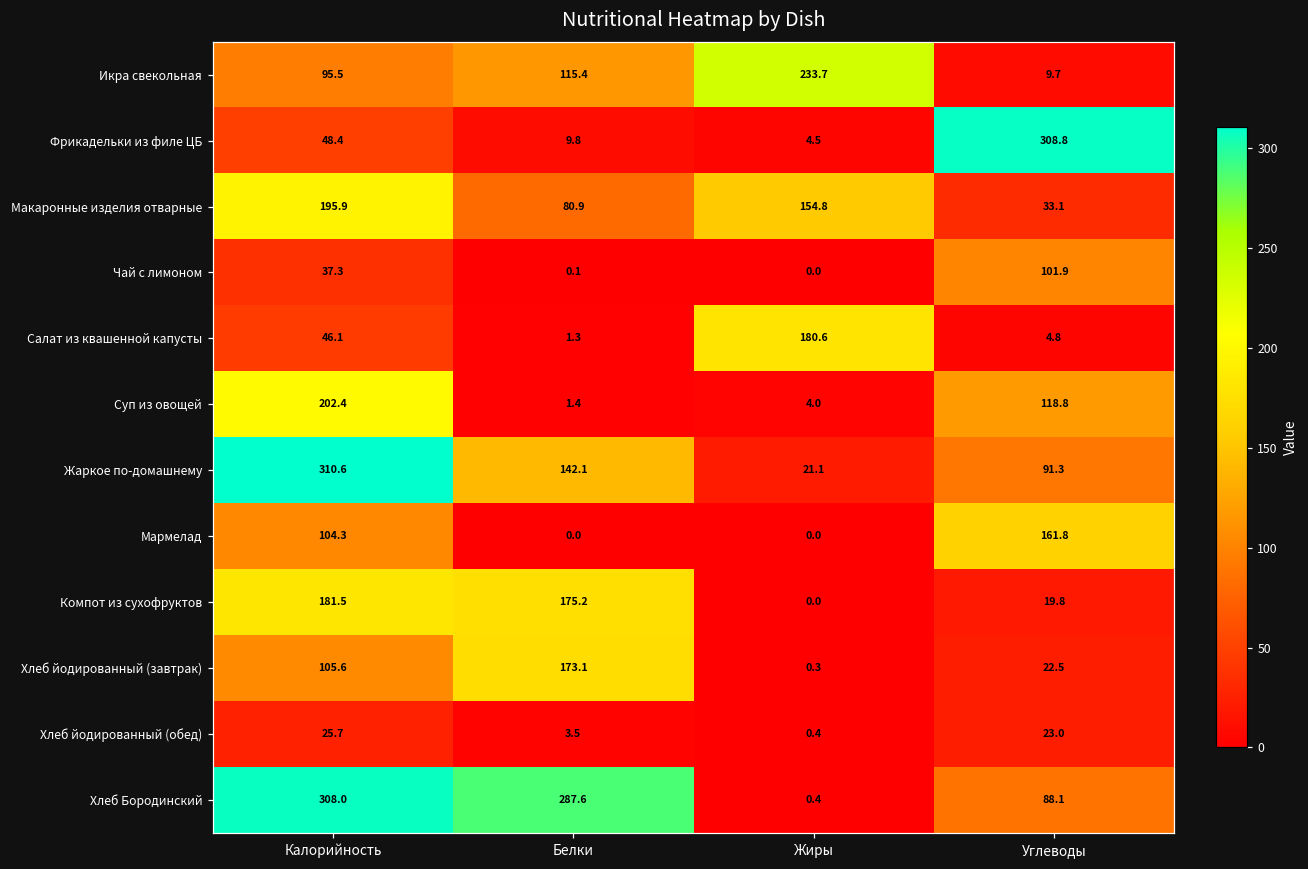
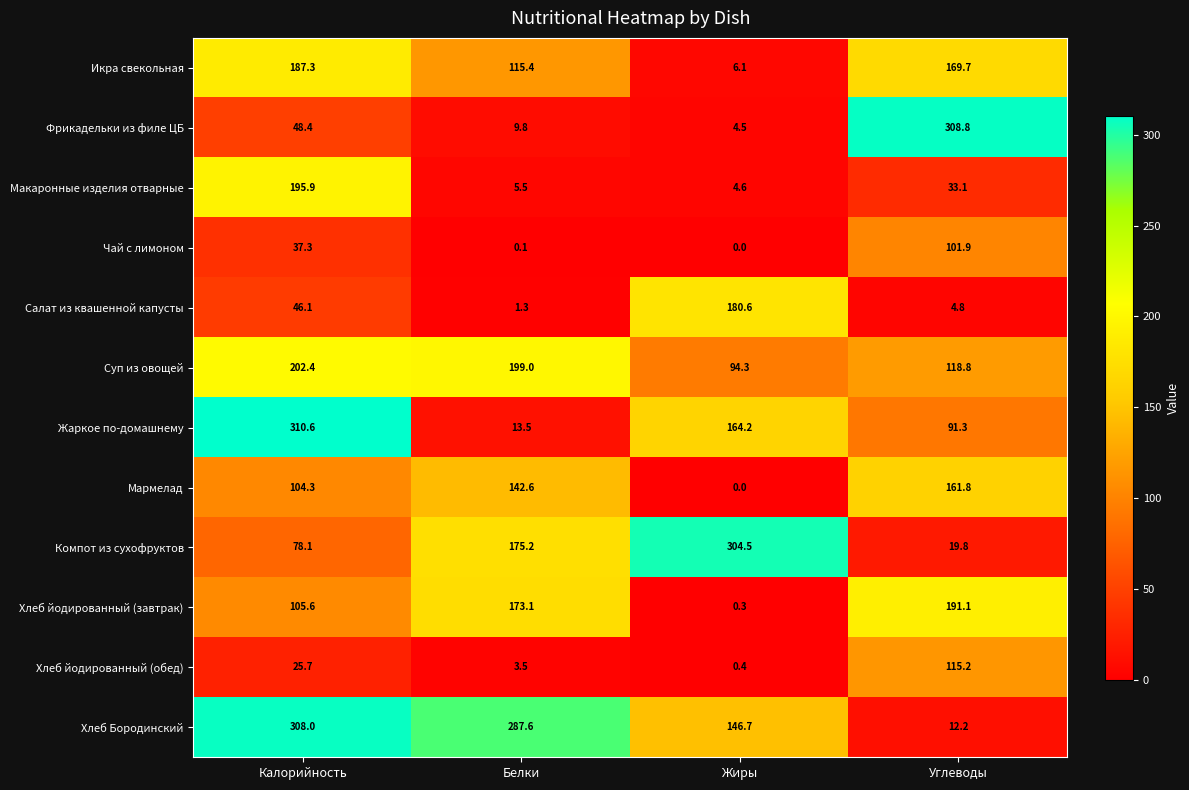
  {
    "Икра свекольная": {
-     "Калорийность": 95.5,
+     "Калорийность": 187.3,
      "Белки": 115.4,
-     "Жиры": 233.7,
-     "Углеводы": 9.7
+     "Жиры": 6.1,
+     "Углеводы": 169.7
    },
    "Фрикадельки из филе ЦБ": {
      "Калорийность": 48.4,
      "Белки": 9.8,
      "Жиры": 4.5,
      "Углеводы": 308.8
    },
    "Макаронные изделия отварные": {
      "Калорийность": 195.9,
-     "Белки": 80.9,
-     "Жиры": 154.8,
+     "Белки": 5.5,
+     "Жиры": 4.6,
      "Углеводы": 33.1
    },
    "Чай с лимоном": {
      "Калорийность": 37.3,
      "Белки": 0.1,
      "Жиры": 0.0,
      "Углеводы": 101.9
    },
    "Салат из квашенной капусты": {
      "Калорийность": 46.1,
      "Белки": 1.3,
      "Жиры": 180.6,
      "Углеводы": 4.8
    },
    "Суп из овощей": {
      "Калорийность": 202.4,
-     "Белки": 1.4,
-     "Жиры": 4.0,
+     "Белки": 199.0,
+     "Жиры": 94.3,
      "Углеводы": 118.8
    },
    "Жаркое по-домашнему": {
      "Калорийность": 310.6,
-     "Белки": 142.1,
-     "Жиры": 21.1,
+     "Белки": 13.5,
+     "Жиры": 164.2,
      "Углеводы": 91.3
    },
    "Мармелад": {
      "Калорийность": 104.3,
-     "Белки": 0.0,
+     "Белки": 142.6,
      "Жиры": 0.0,
      "Углеводы": 161.8
    },
    "Компот из сухофруктов": {
-     "Калорийность": 181.5,
+     "Калорийность": 78.1,
      "Белки": 175.2,
-     "Жиры": 0.0,
+     "Жиры": 304.5,
      "Углеводы": 19.8
    },
    "Хлеб йодированный (завтрак)": {
      "Калорийность": 105.6,
      "Белки": 173.1,
      "Жиры": 0.3,
-     "Углеводы": 22.5
+     "Углеводы": 191.1
    },
    "Хлеб йодированный (обед)": {
      "Калорийность": 25.7,
      "Белки": 3.5,
      "Жиры": 0.4,
-     "Углеводы": 23.0
+     "Углеводы": 115.2
    },
    "Хлеб Бородинский": {
      "Калорийность": 308.0,
      "Белки": 287.6,
-     "Жиры": 0.4,
-     "Углеводы": 88.1
+     "Жиры": 146.7,
+     "Углеводы": 12.2
    }
  }
